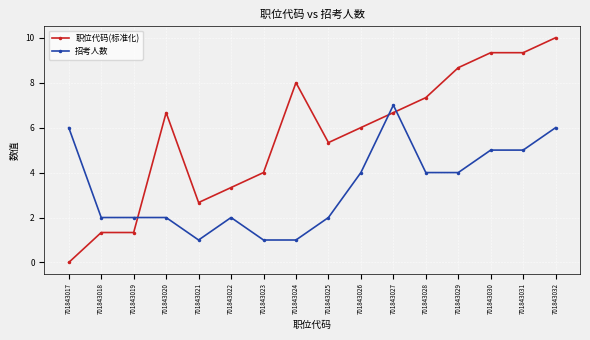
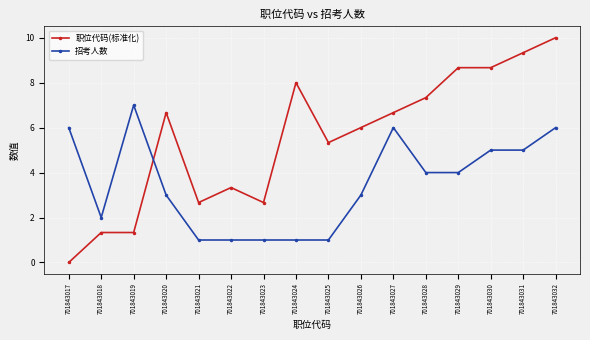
  {
    "职位代码(标准化)": {
      "701843017": 0.0,
      "701843018": 1.3,
      "701843019": 1.3,
      "701843020": 6.7,
      "701843021": 2.7,
      "701843022": 3.3,
-     "701843023": 4.0,
+     "701843023": 2.7,
      "701843024": 8.0,
      "701843025": 5.3,
      "701843026": 6.0,
      "701843027": 6.7,
      "701843028": 7.3,
      "701843029": 8.7,
-     "701843030": 9.3,
+     "701843030": 8.7,
      "701843031": 9.3,
      "701843032": 10.0
    },
    "招考人数": {
      "701843017": 6,
      "701843018": 2,
-     "701843019": 2,
-     "701843020": 2,
+     "701843019": 7,
+     "701843020": 3,
      "701843021": 1,
-     "701843022": 2,
+     "701843022": 1,
      "701843023": 1,
      "701843024": 1,
-     "701843025": 2,
-     "701843026": 4,
-     "701843027": 7,
+     "701843025": 1,
+     "701843026": 3,
+     "701843027": 6,
      "701843028": 4,
      "701843029": 4,
      "701843030": 5,
      "701843031": 5,
      "701843032": 6
    }
  }
